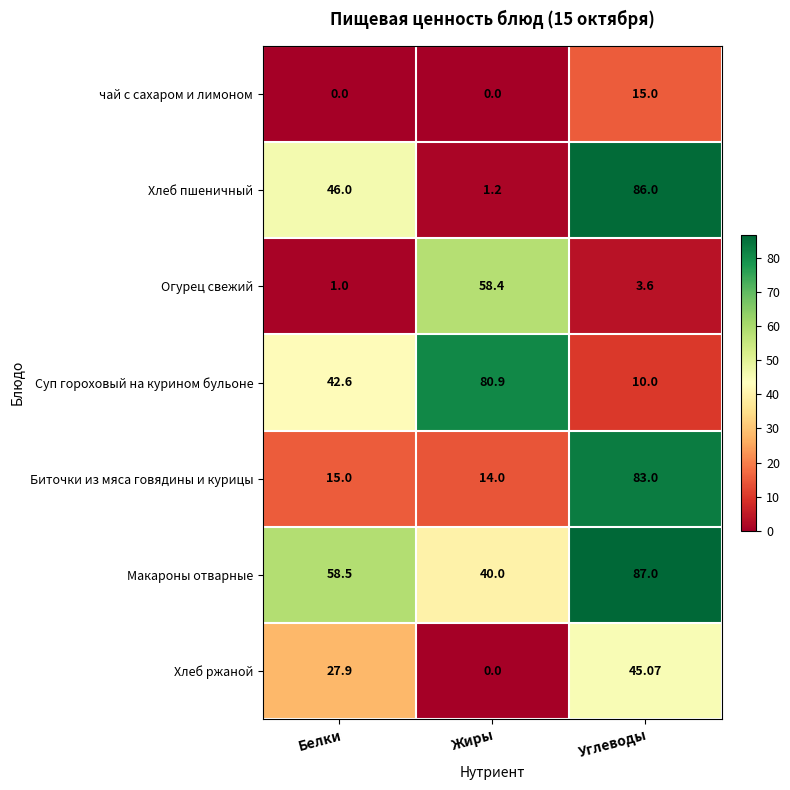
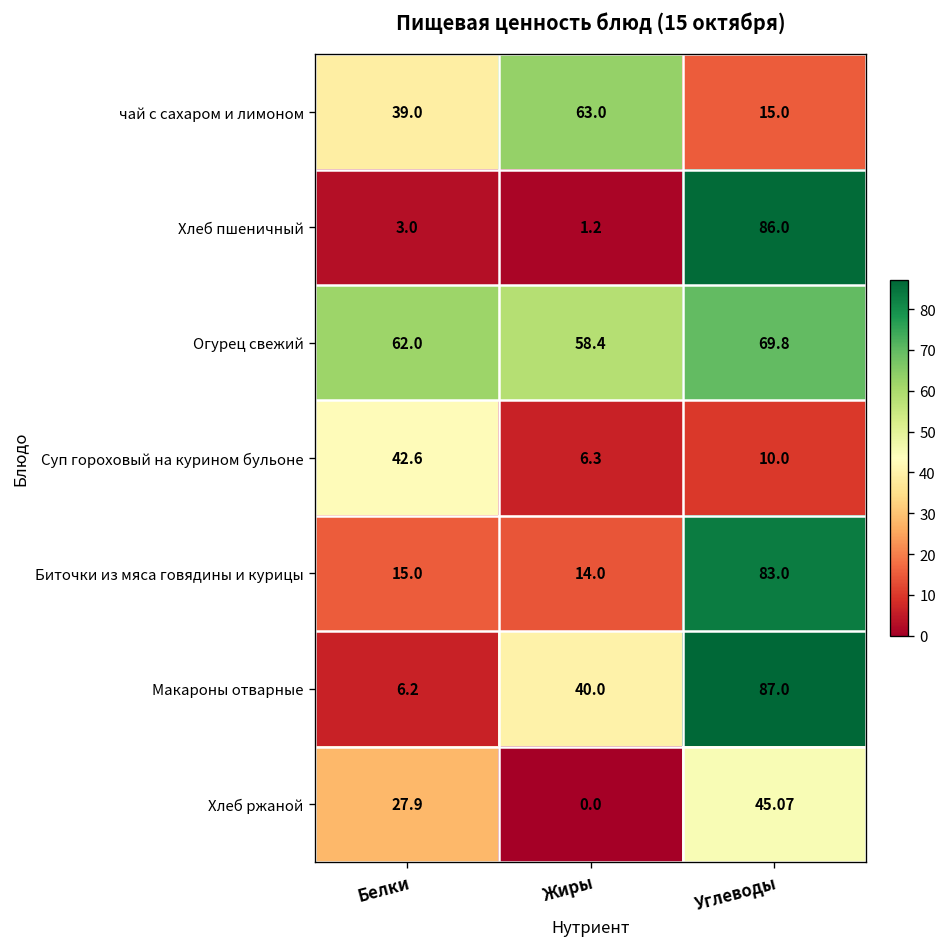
  {
    "чай с сахаром и лимоном": {
-     "Белки": 0.0,
-     "Жиры": 0.0,
+     "Белки": 39.0,
+     "Жиры": 63.0,
      "Углеводы": 15.0
    },
    "Хлеб пшеничный": {
-     "Белки": 46.0,
+     "Белки": 3.0,
      "Жиры": 1.2,
      "Углеводы": 86.0
    },
    "Огурец свежий": {
-     "Белки": 1.0,
+     "Белки": 62.0,
      "Жиры": 58.4,
-     "Углеводы": 3.6
+     "Углеводы": 69.8
    },
    "Суп гороховый на курином бульоне": {
      "Белки": 42.6,
-     "Жиры": 80.9,
+     "Жиры": 6.3,
      "Углеводы": 10.0
    },
    "Биточки из мяса говядины и курицы": {
      "Белки": 15.0,
      "Жиры": 14.0,
      "Углеводы": 83.0
    },
    "Макароны отварные": {
-     "Белки": 58.5,
+     "Белки": 6.2,
      "Жиры": 40.0,
      "Углеводы": 87.0
    },
    "Хлеб ржаной": {
      "Белки": 27.9,
      "Жиры": 0.0,
      "Углеводы": 45.07
    }
  }
